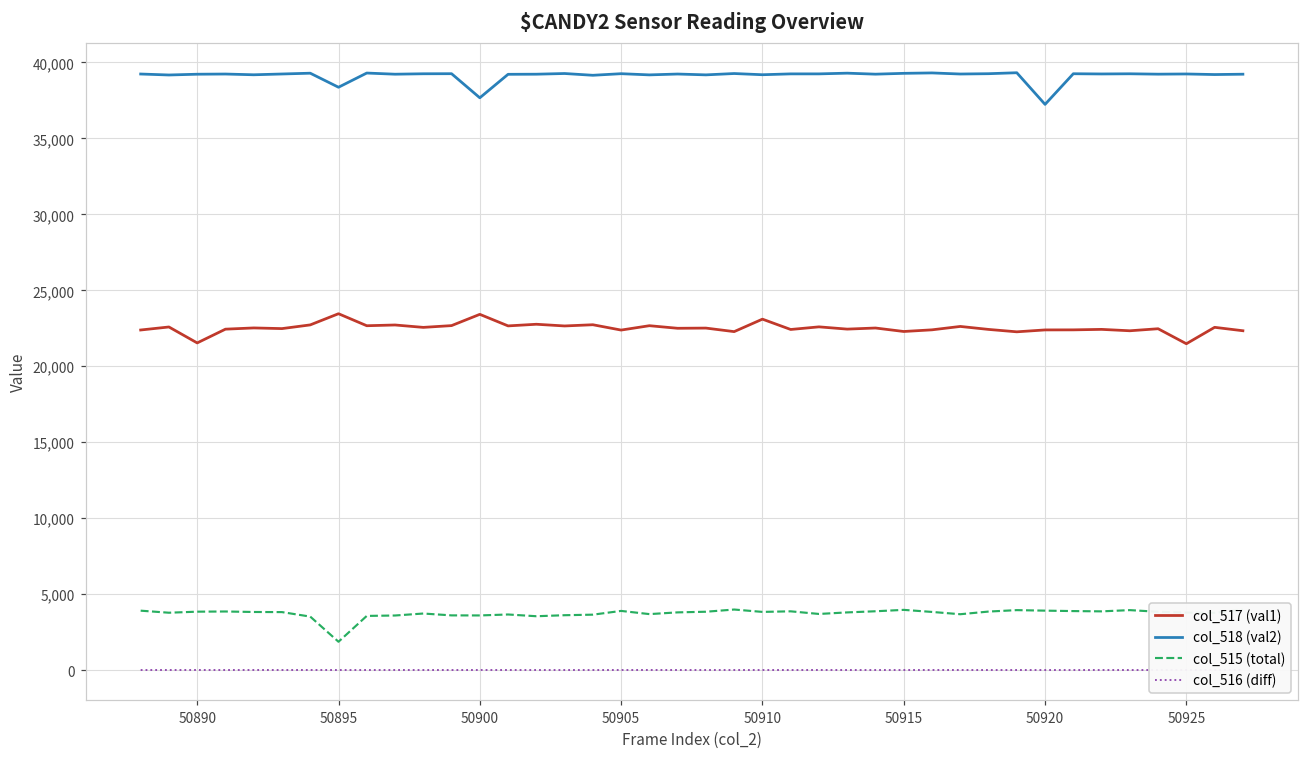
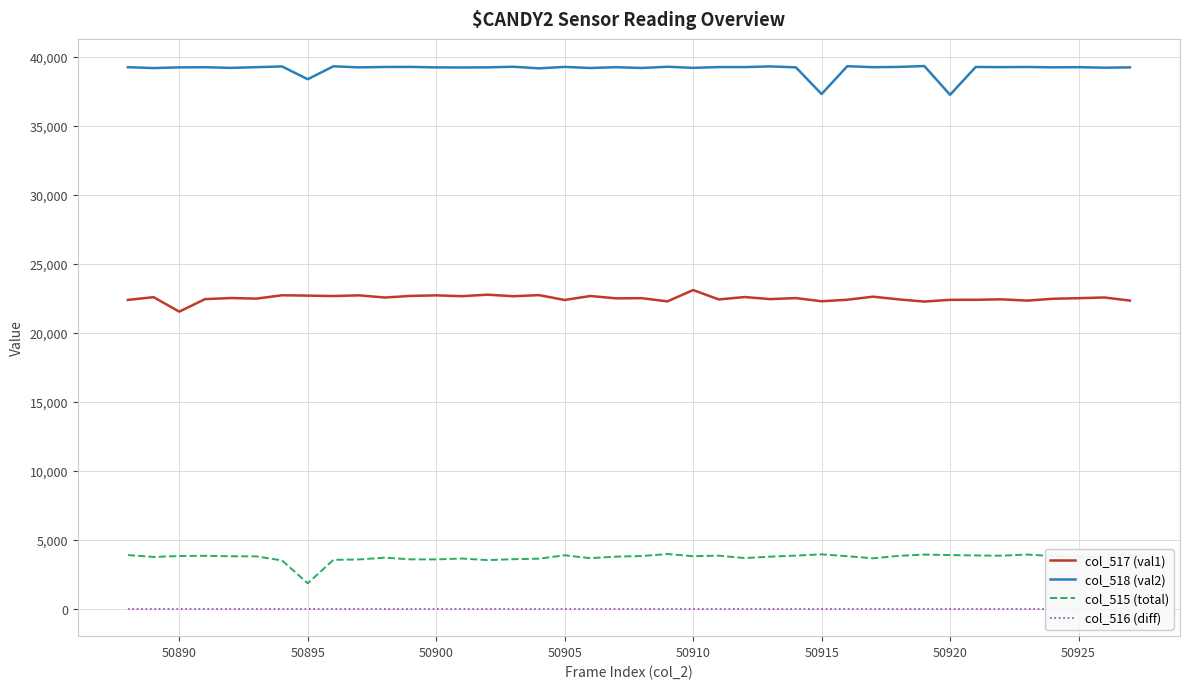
  {
    "col_517 (val1)": {
      "50890": "21,500",
-     "50895": "23,500",
-     "50900": "23,400",
+     "50895": "22,700",
+     "50900": "22,700",
      "50905": "22,400",
      "50910": "23,100",
      "50915": "22,300",
      "50920": "22,400",
-     "50925": "21,500"
+     "50925": "22,500"
    },
    "col_518 (val2)": {
      "50890": "39,200",
      "50895": "38,400",
-     "50900": "37,700",
+     "50900": "39,200",
      "50905": "39,300",
      "50910": "39,200",
-     "50915": "39,300",
+     "50915": "37,300",
      "50920": "37,200",
      "50925": "39,200"
    },
    "col_515 (total)": {
      "50890": "3,800",
      "50895": "1,900",
      "50900": "3,600",
      "50905": "3,900",
      "50910": "3,800",
      "50915": "4,000",
      "50920": "3,900"
    },
    "col_516 (diff)": {
      "50890": "0",
      "50895": "0",
      "50900": "0",
      "50905": "0",
      "50910": "0",
      "50915": "0",
      "50920": "0"
    }
  }
